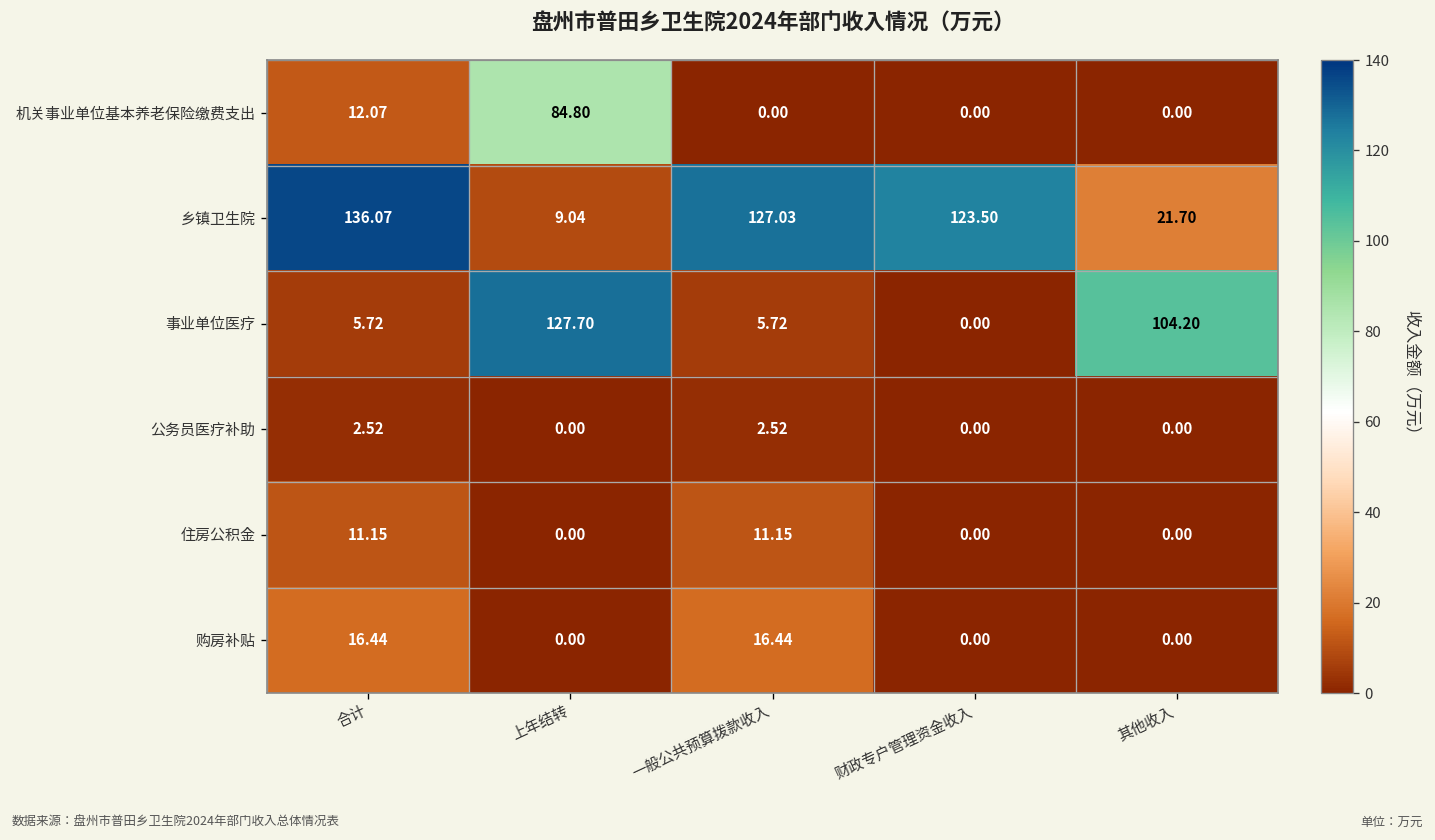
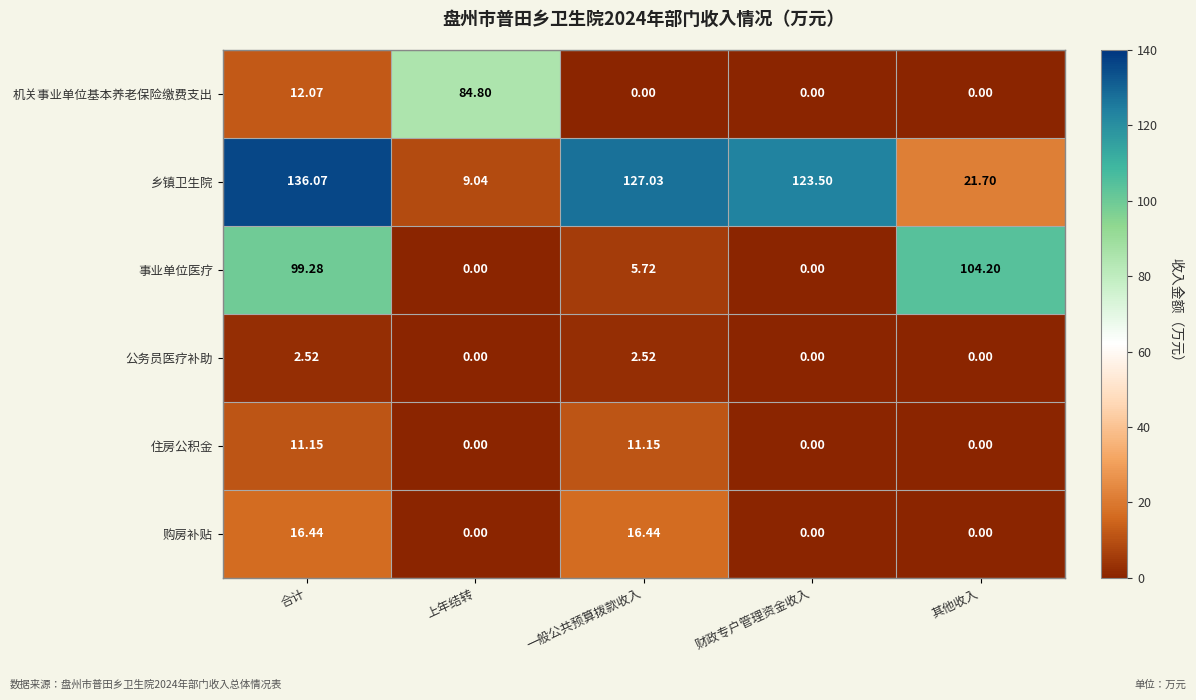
  {
    "机关事业单位基本养老保险缴费支出": {
      "合计": 12.07,
      "上年结转": 84.80,
      "一般公共预算拨款收入": 0.00,
      "财政专户管理资金收入": 0.00,
      "其他收入": 0.00
    },
    "乡镇卫生院": {
      "合计": 136.07,
      "上年结转": 9.04,
      "一般公共预算拨款收入": 127.03,
      "财政专户管理资金收入": 123.50,
      "其他收入": 21.70
    },
    "事业单位医疗": {
-     "合计": 5.72,
-     "上年结转": 127.70,
+     "合计": 99.28,
+     "上年结转": 0.00,
      "一般公共预算拨款收入": 5.72,
      "财政专户管理资金收入": 0.00,
      "其他收入": 104.20
    },
    "公务员医疗补助": {
      "合计": 2.52,
      "上年结转": 0.00,
      "一般公共预算拨款收入": 2.52,
      "财政专户管理资金收入": 0.00,
      "其他收入": 0.00
    },
    "住房公积金": {
      "合计": 11.15,
      "上年结转": 0.00,
      "一般公共预算拨款收入": 11.15,
      "财政专户管理资金收入": 0.00,
      "其他收入": 0.00
    },
    "购房补贴": {
      "合计": 16.44,
      "上年结转": 0.00,
      "一般公共预算拨款收入": 16.44,
      "财政专户管理资金收入": 0.00,
      "其他收入": 0.00
    }
  }
